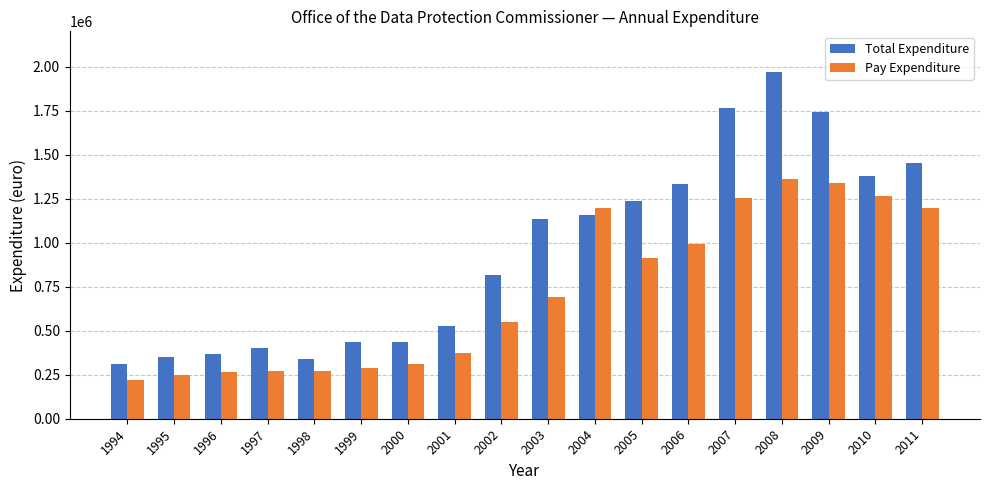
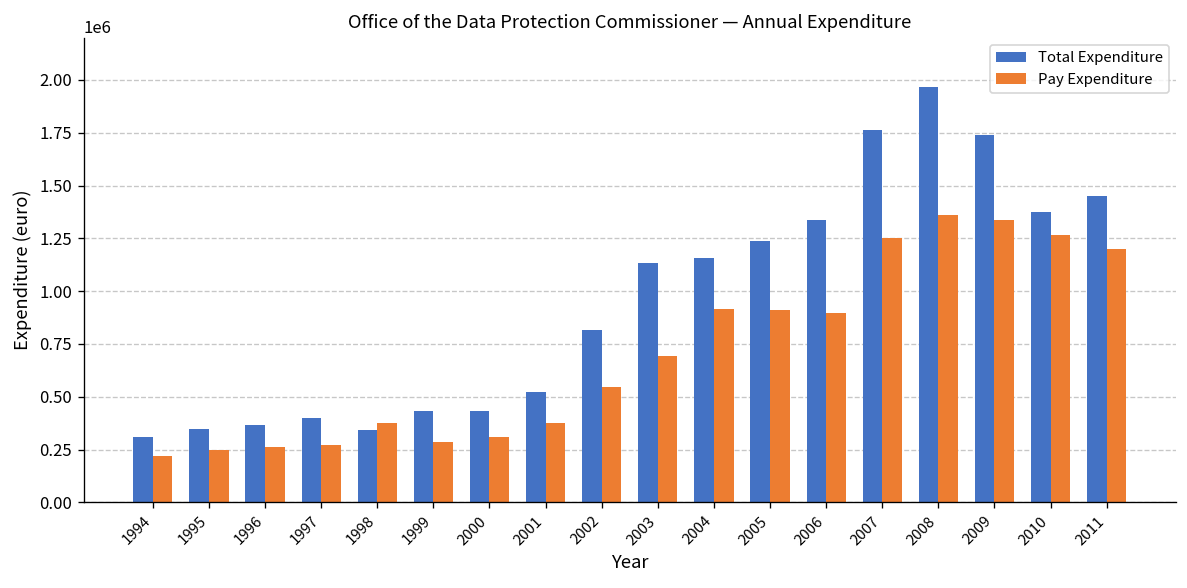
  {
    "Total Expenditure": {
      "1994": 310000,
      "1995": 350000,
      "1996": 370000,
      "1997": 400000,
      "1998": 340000,
      "1999": 430000,
      "2000": 430000,
      "2001": 520000,
      "2002": 820000,
      "2003": 1130000,
      "2004": 1160000,
      "2005": 1240000,
      "2006": 1330000,
      "2007": 1760000,
      "2008": 1970000,
      "2009": 1740000,
      "2010": 1380000,
      "2011": 1450000
    },
    "Pay Expenditure": {
      "1994": 220000,
      "1995": 250000,
      "1996": 260000,
      "1997": 270000,
-     "1998": 270000,
+     "1998": 380000,
      "1999": 290000,
      "2000": 310000,
      "2001": 370000,
      "2002": 550000,
      "2003": 690000,
-     "2004": 1190000,
+     "2004": 910000,
      "2005": 910000,
-     "2006": 990000,
+     "2006": 900000,
      "2007": 1250000,
      "2008": 1360000,
      "2009": 1340000,
      "2010": 1270000,
      "2011": 1200000
    }
  }
